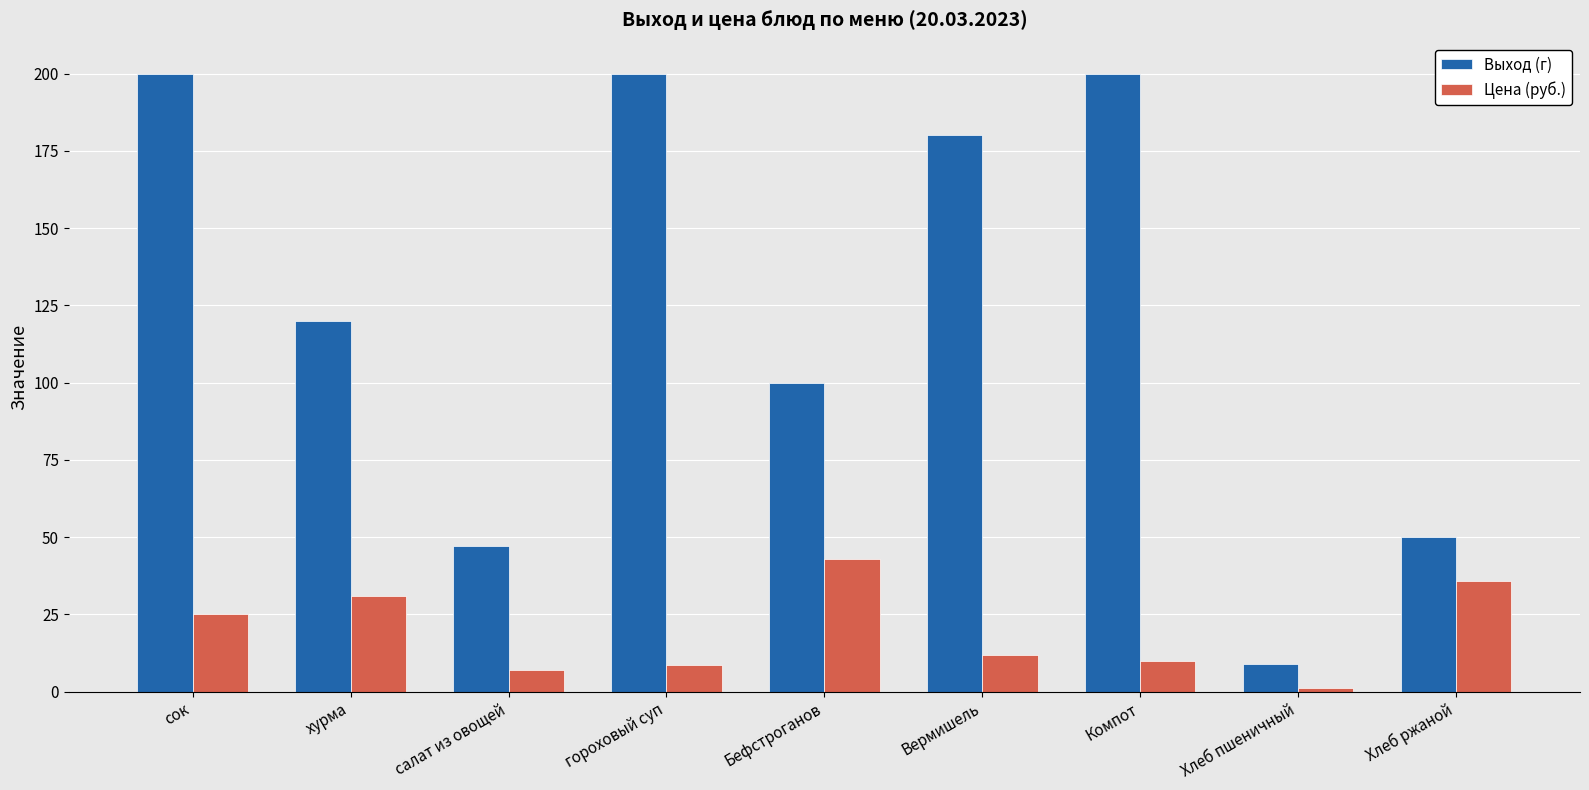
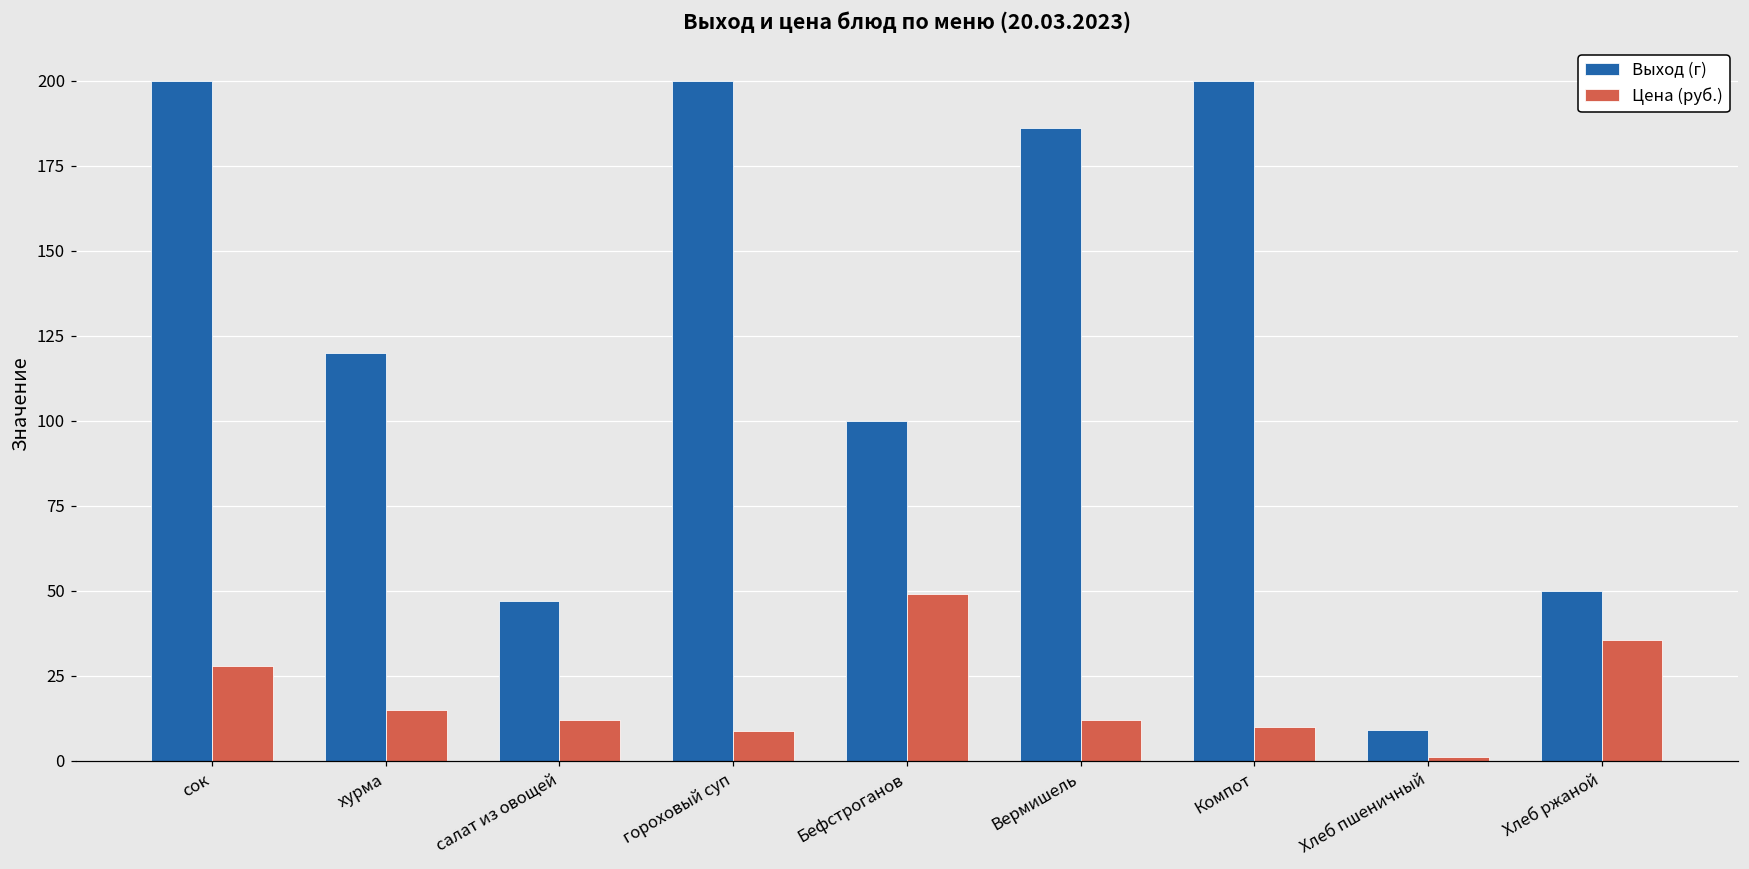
  {
    "Выход (г)": {
      "сок": 200,
      "хурма": 120,
      "салат из овощей": 47,
      "гороховый суп": 200,
      "Бефстроганов": 100,
-     "Вермишель": 180,
+     "Вермишель": 186,
      "Компот": 200,
      "Хлеб пшеничный": 9,
      "Хлеб ржаной": 50
    },
    "Цена (руб.)": {
-     "сок": 25,
-     "хурма": 31,
-     "салат из овощей": 7,
+     "сок": 28,
+     "хурма": 15,
+     "салат из овощей": 12,
      "гороховый суп": 9,
-     "Бефстроганов": 43,
+     "Бефстроганов": 49,
      "Вермишель": 12,
      "Компот": 10,
      "Хлеб пшеничный": 1,
      "Хлеб ржаной": 36
    }
  }
